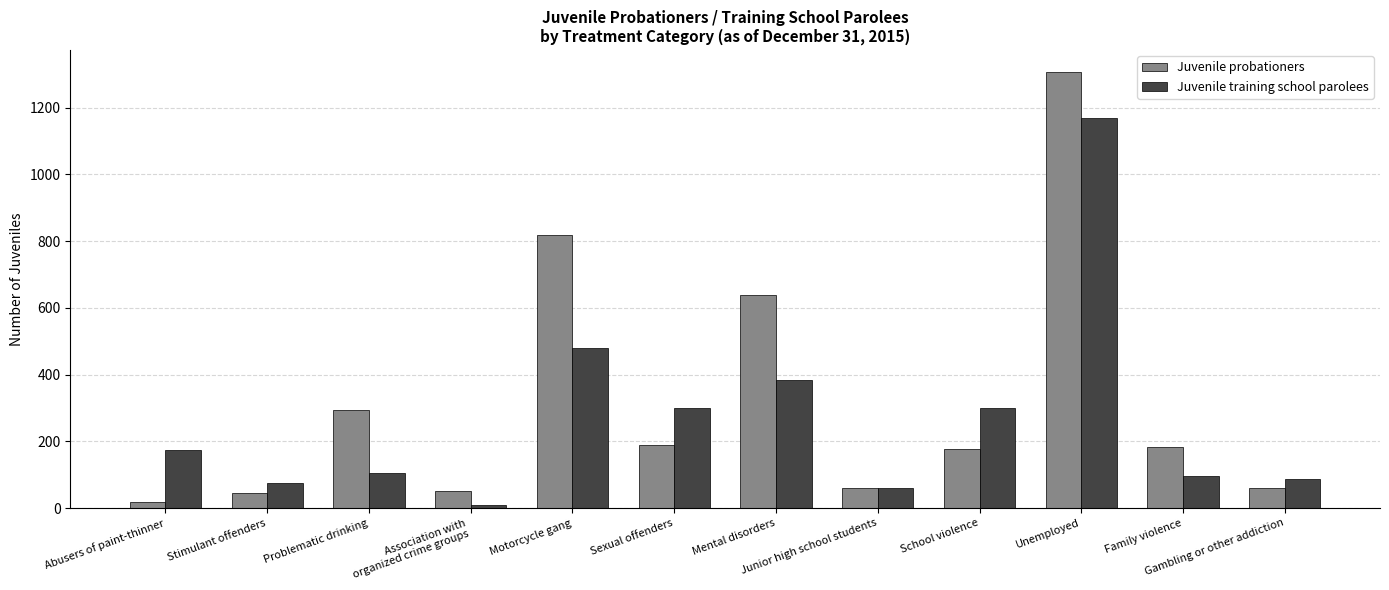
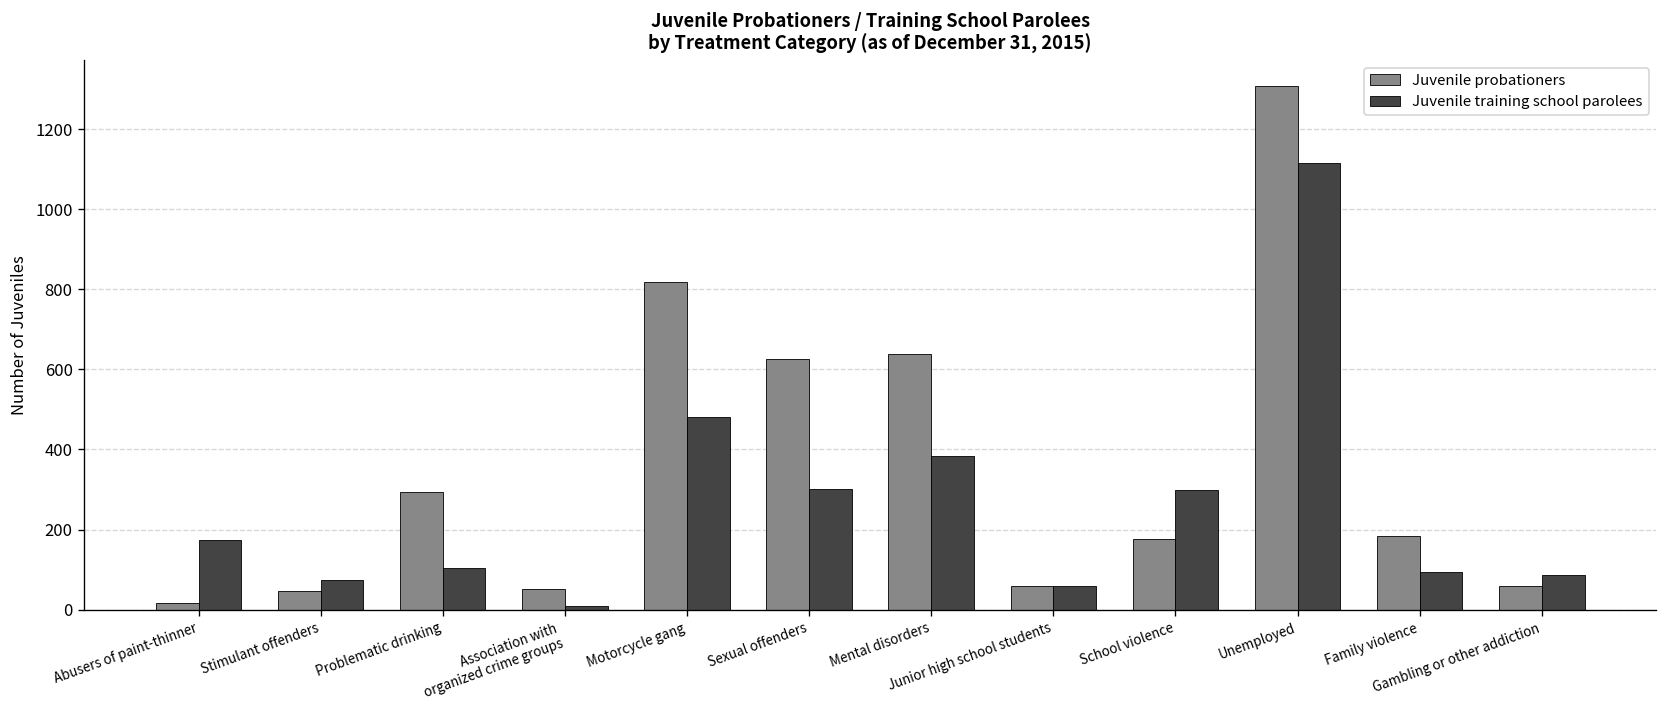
  {
    "Juvenile probationers": {
      "Abusers of paint-thinner": 20,
      "Stimulant offenders": 50,
      "Problematic drinking": 290,
      "Association with organized crime groups": 50,
      "Motorcycle gang": 820,
-     "Sexual offenders": 190,
+     "Sexual offenders": 630,
      "Mental disorders": 640,
      "Junior high school students": 60,
      "School violence": 180,
      "Unemployed": 1310,
      "Family violence": 180,
      "Gambling or other addiction": 60
    },
    "Juvenile training school parolees": {
      "Abusers of paint-thinner": 170,
      "Stimulant offenders": 80,
      "Problematic drinking": 100,
      "Association with organized crime groups": 10,
      "Motorcycle gang": 480,
      "Sexual offenders": 300,
      "Mental disorders": 380,
      "Junior high school students": 60,
      "School violence": 300,
-     "Unemployed": 1170,
+     "Unemployed": 1120,
      "Family violence": 100,
      "Gambling or other addiction": 90
    }
  }
